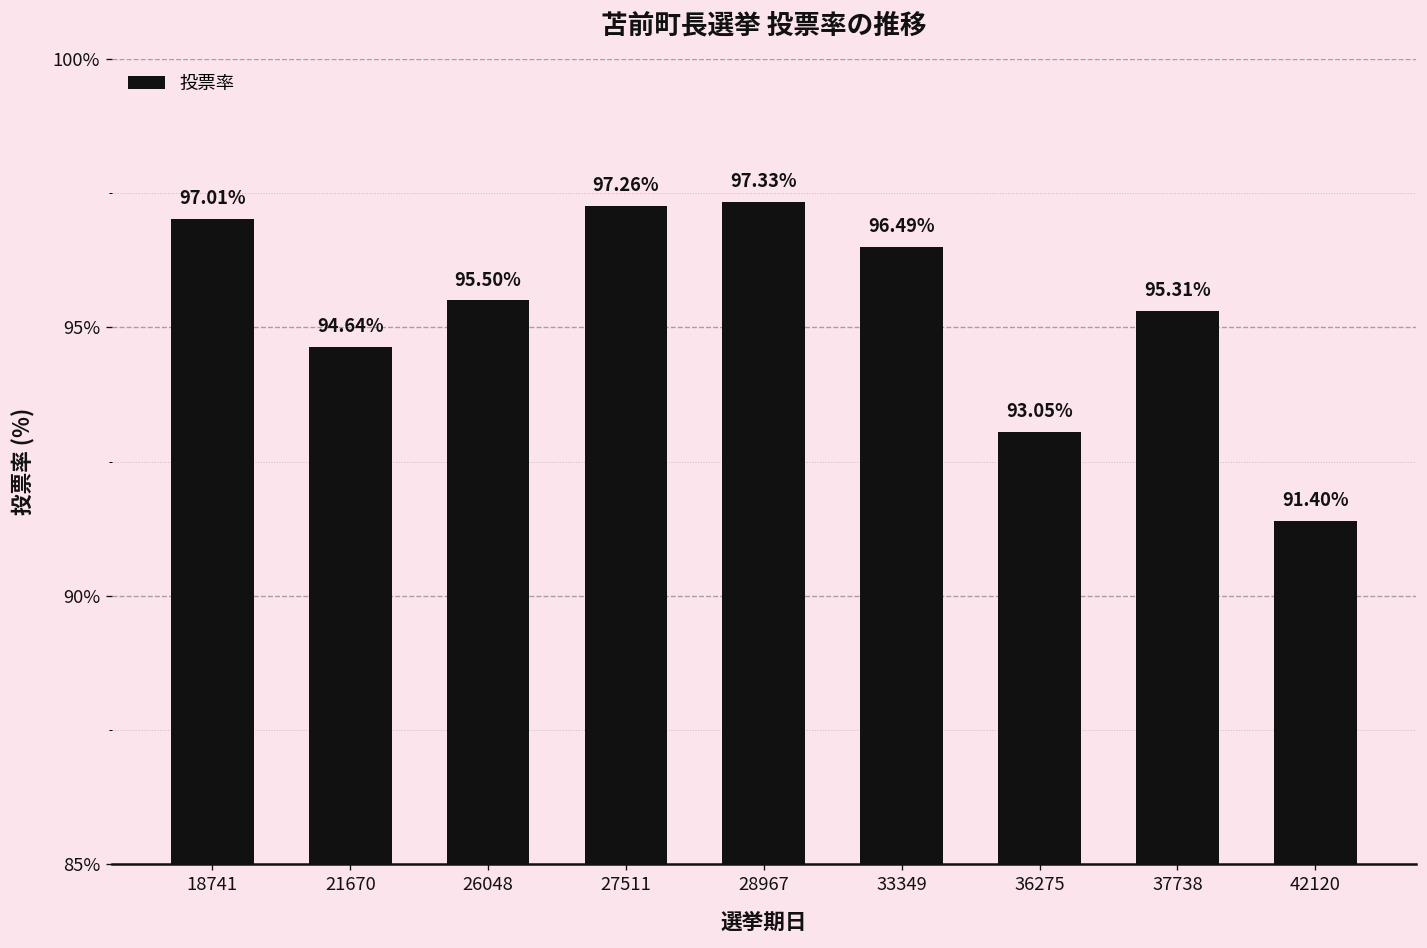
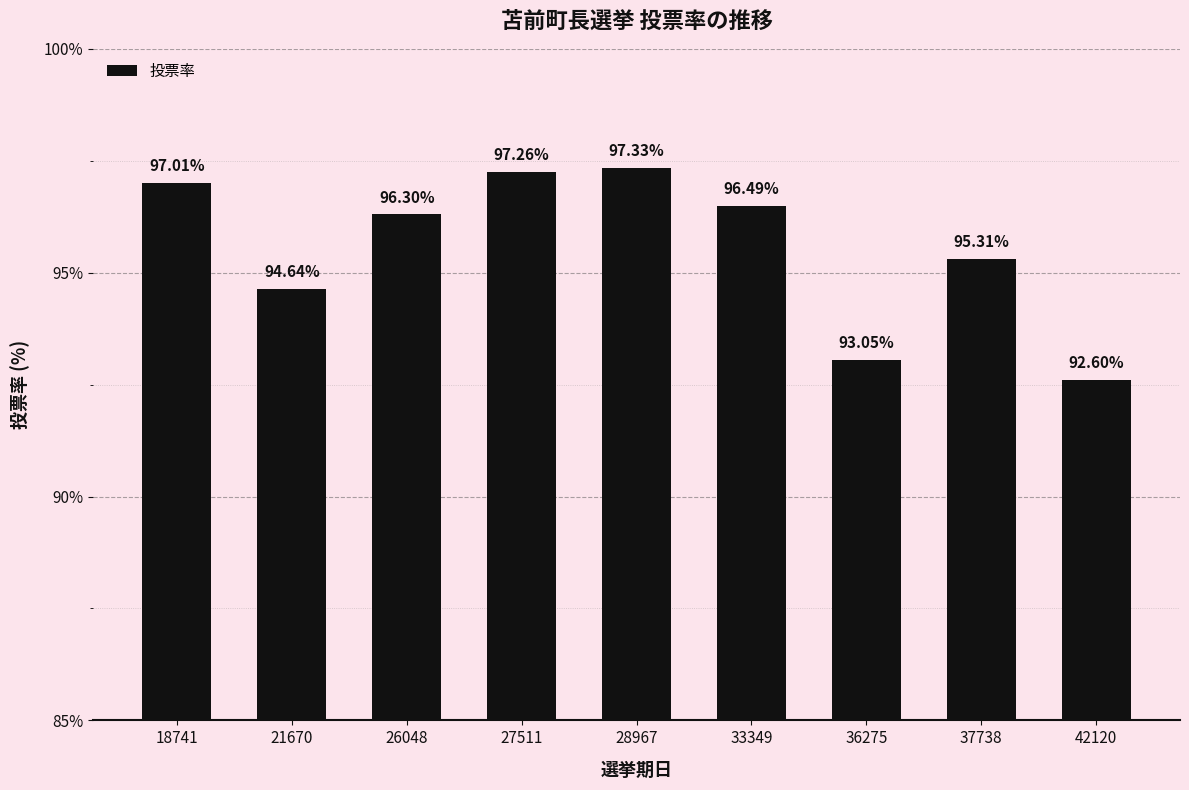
  {
    "18741": "97.01%",
    "21670": "94.64%",
-   "26048": "95.50%",
+   "26048": "96.30%",
    "27511": "97.26%",
    "28967": "97.33%",
    "33349": "96.49%",
    "36275": "93.05%",
    "37738": "95.31%",
-   "42120": "91.40%"
+   "42120": "92.60%"
  }
